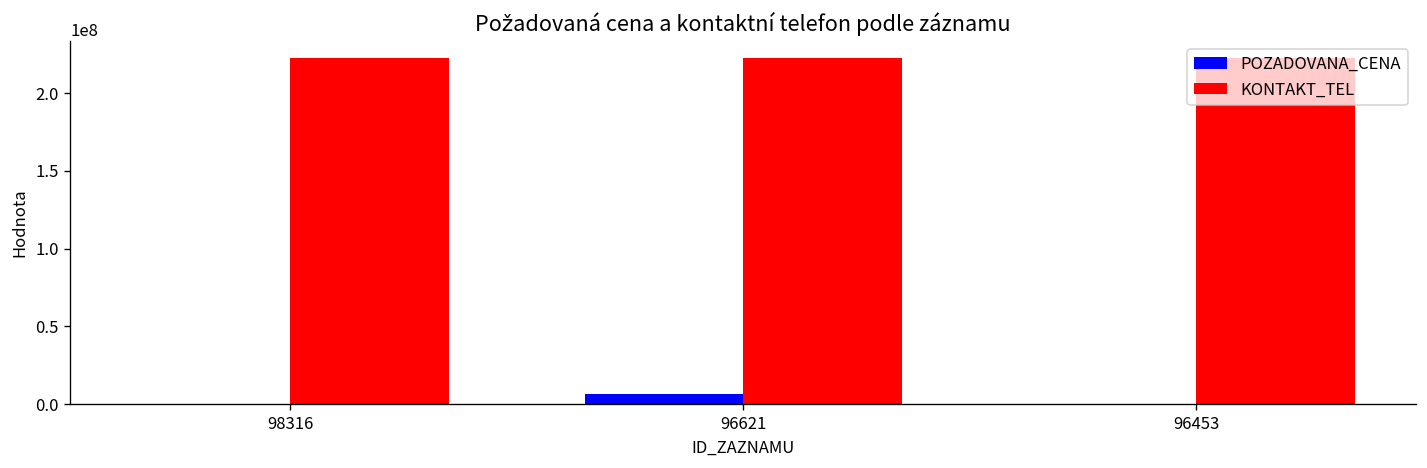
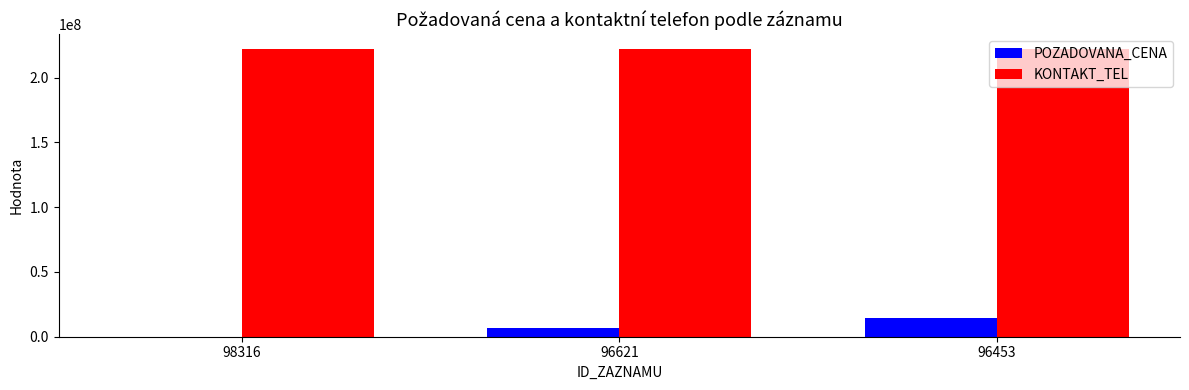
  {
    "POZADOVANA_CENA": {
      "96621": 7000000,
-     "96453": 0
+     "96453": 15000000
    },
    "KONTAKT_TEL": {
      "98316": 222000000,
      "96621": 222000000
    }
  }
